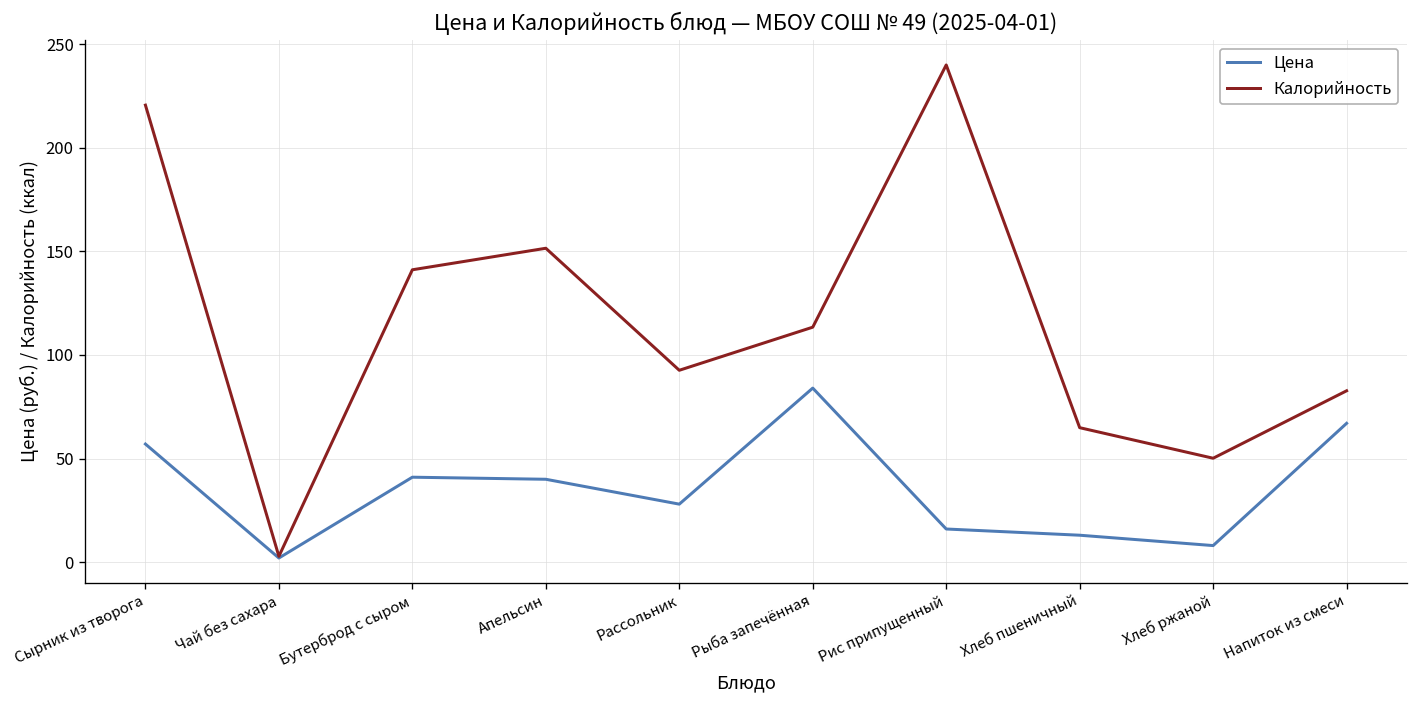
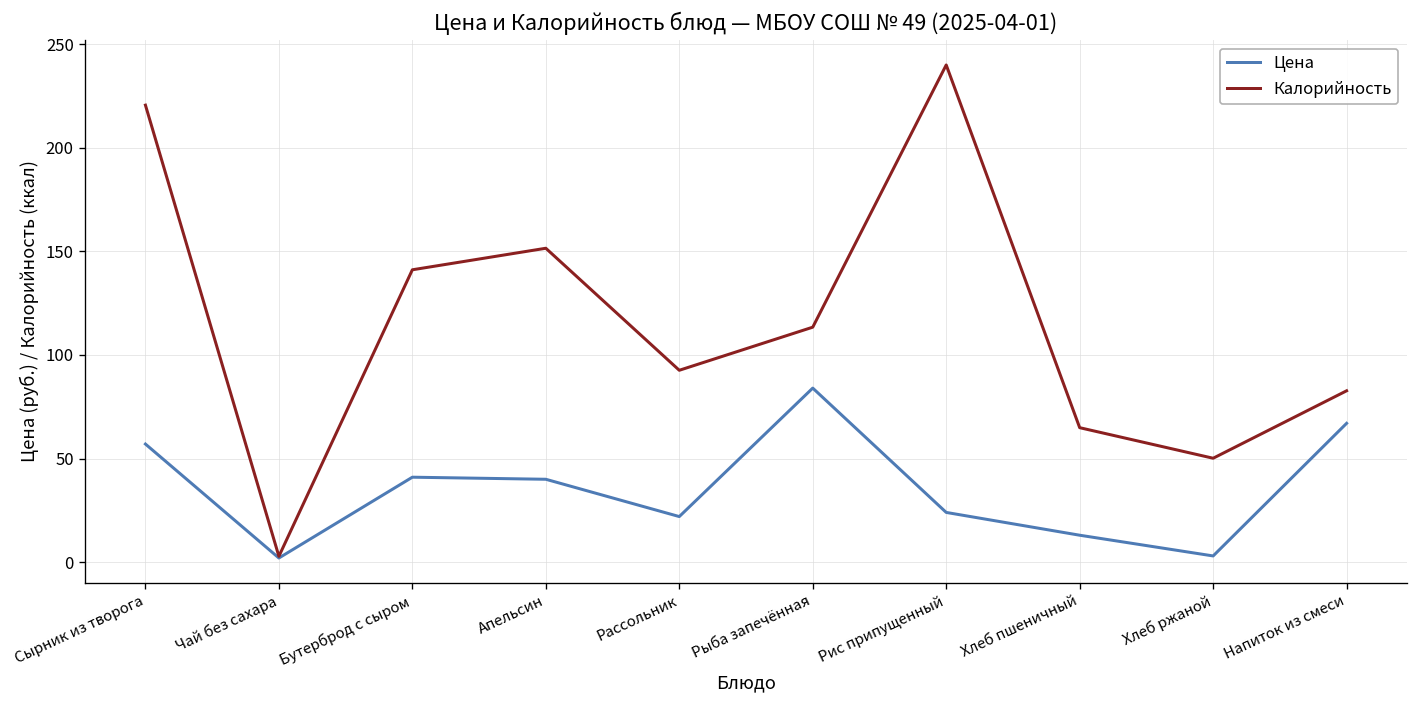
  {
    "Цена": {
      "Сырник из творога": 57,
      "Бутерброд с сыром": 41,
      "Апельсин": 40,
-     "Рассольник": 28,
+     "Рассольник": 22,
      "Рыба запечённая": 84,
-     "Рис припущенный": 16,
+     "Рис припущенный": 24,
      "Хлеб пшеничный": 13,
-     "Хлеб ржаной": 8,
+     "Хлеб ржаной": 3,
      "Напиток из смеси": 67
    },
    "Калорийность": {
      "Сырник из творога": 221,
      "Бутерброд с сыром": 141,
      "Апельсин": 151,
      "Рассольник": 93,
      "Рыба запечённая": 113,
      "Рис припущенный": 240,
      "Хлеб пшеничный": 65,
      "Хлеб ржаной": 50,
      "Напиток из смеси": 83
    }
  }
